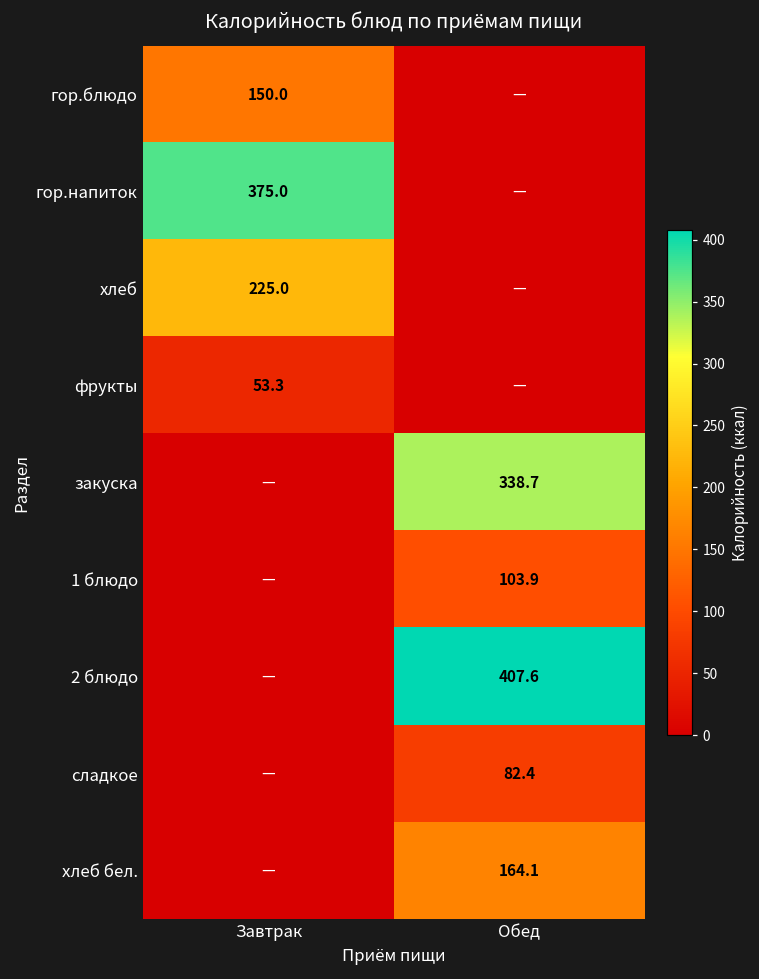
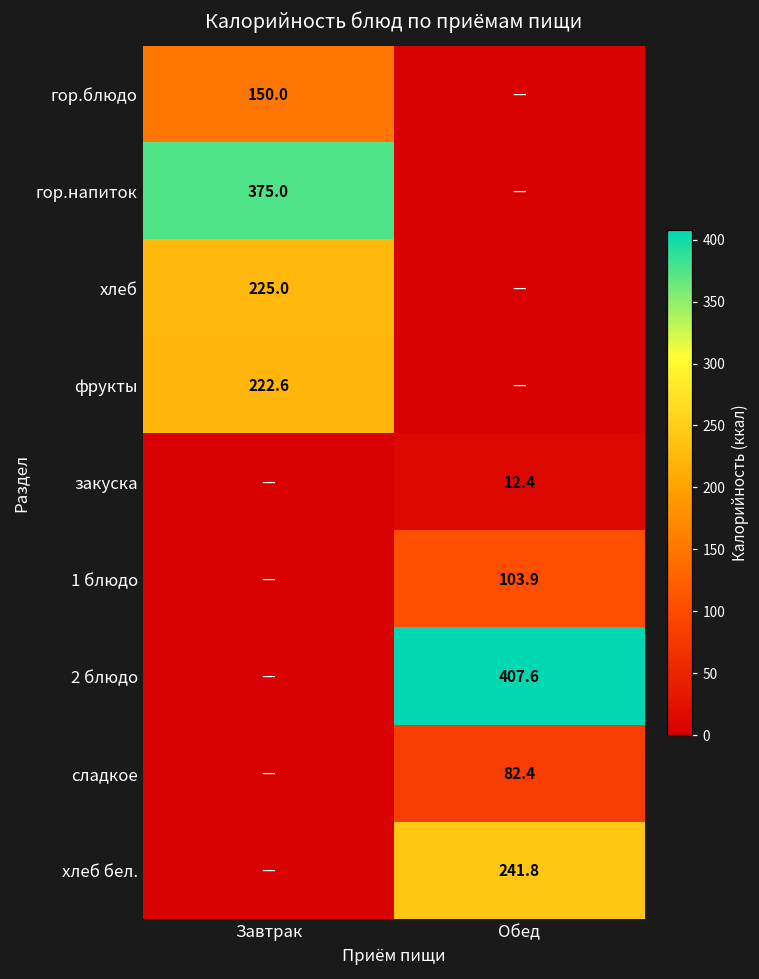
  {
    "гор.блюдо": {
      "Завтрак": 150.0
    },
    "гор.напиток": {
      "Завтрак": 375.0
    },
    "хлеб": {
      "Завтрак": 225.0
    },
    "фрукты": {
-     "Завтрак": 53.3
+     "Завтрак": 222.6
    },
    "закуска": {
-     "Обед": 338.7
+     "Обед": 12.4
    },
    "1 блюдо": {
      "Обед": 103.9
    },
    "2 блюдо": {
      "Обед": 407.6
    },
    "сладкое": {
      "Обед": 82.4
    },
    "хлеб бел.": {
-     "Обед": 164.1
+     "Обед": 241.8
    }
  }
